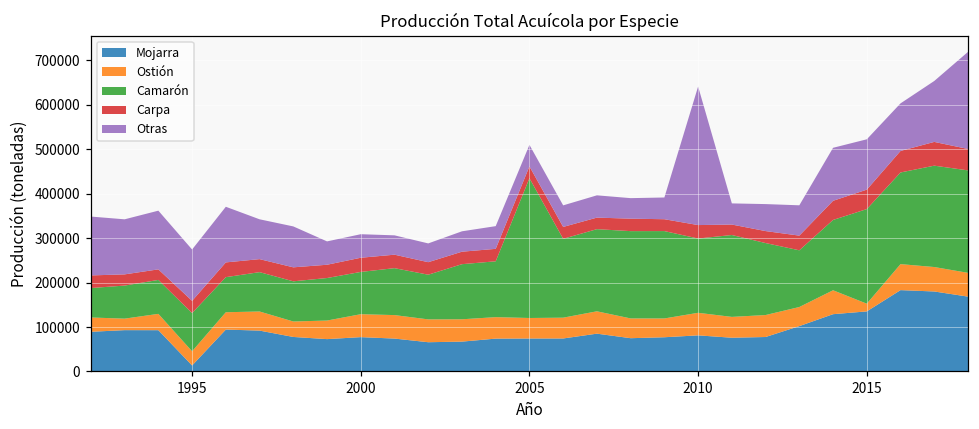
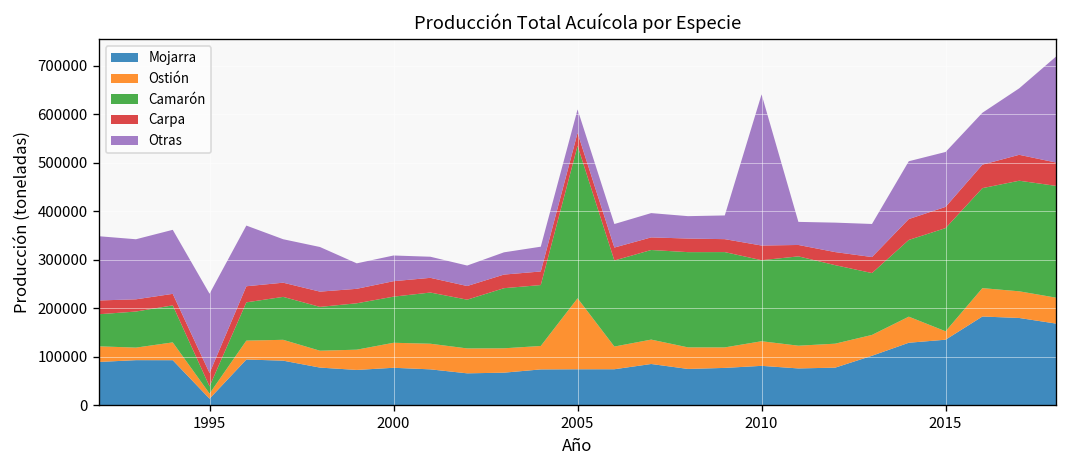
  {
    "Mojarra": {
      "1995": 10000,
      "2000": 80000,
      "2005": 70000,
      "2010": 80000,
      "2015": 140000
    },
    "Ostión": {
-     "1995": 30000,
+     "1995": 10000,
      "2000": 50000,
-     "2005": 50000,
+     "2005": 150000,
      "2010": 50000,
      "2015": 20000
    },
    "Camarón": {
-     "1995": 90000,
+     "1995": 10000,
      "2000": 100000,
      "2005": 310000,
      "2010": 170000,
      "2015": 210000
    },
    "Carpa": {
      "1995": 30000,
      "2000": 30000,
      "2005": 30000,
      "2010": 30000,
      "2015": 40000
    },
    "Otras": {
-     "1995": 120000,
+     "1995": 160000,
      "2000": 50000,
      "2005": 50000,
      "2010": 310000,
      "2015": 110000
    }
  }
